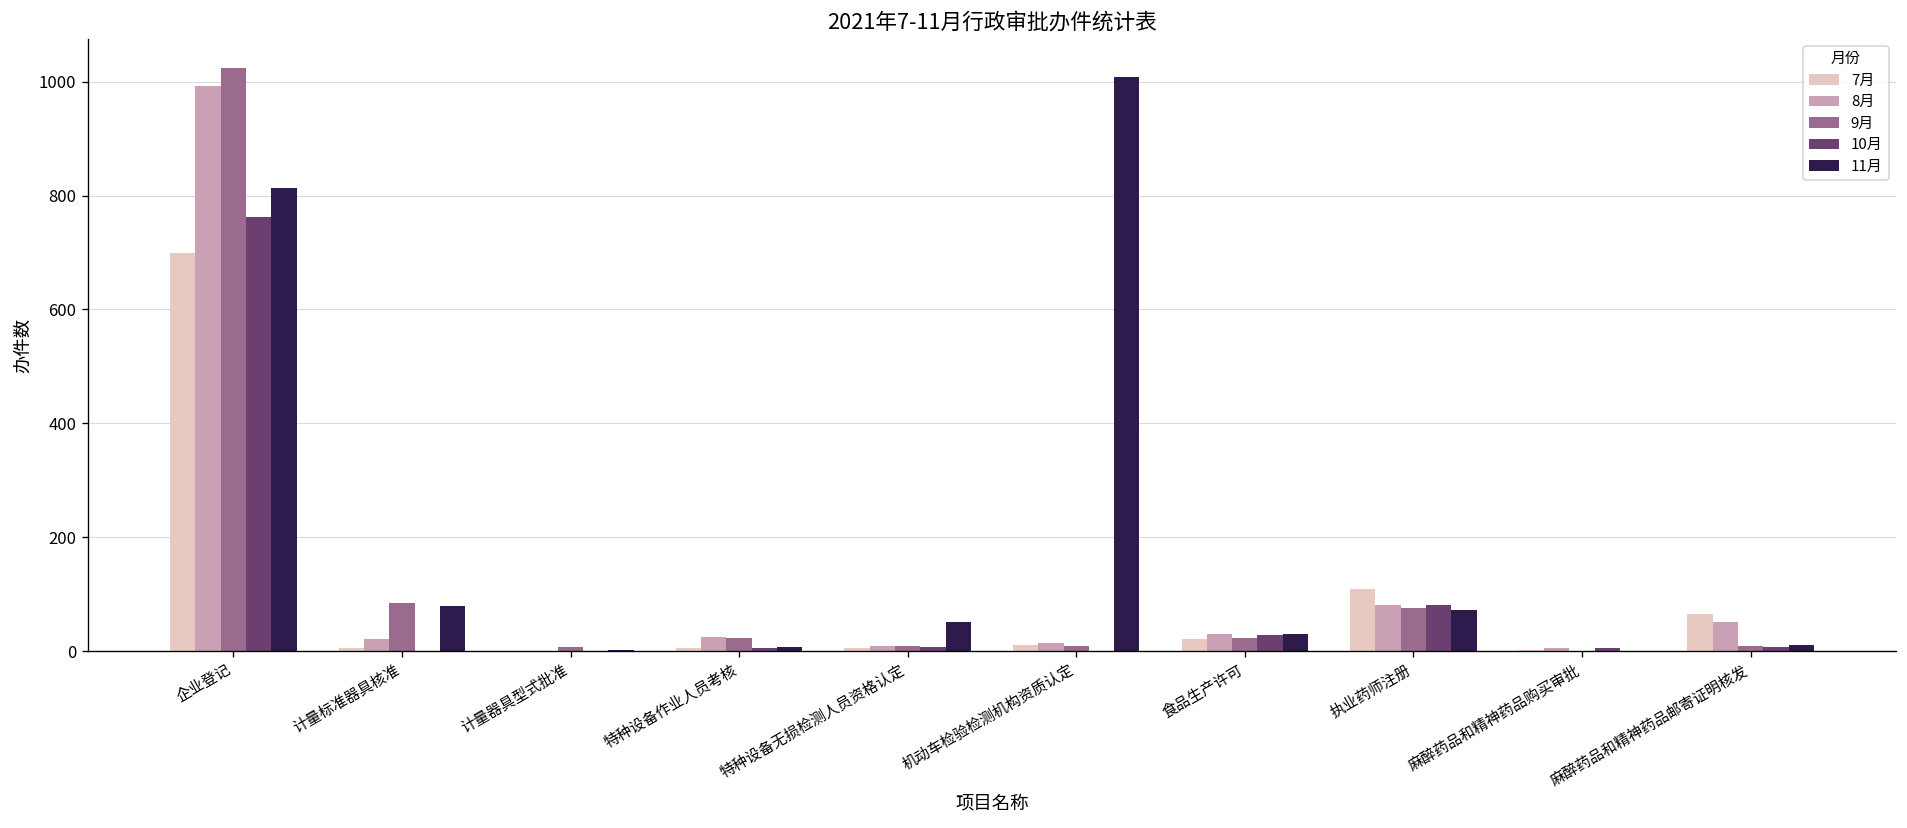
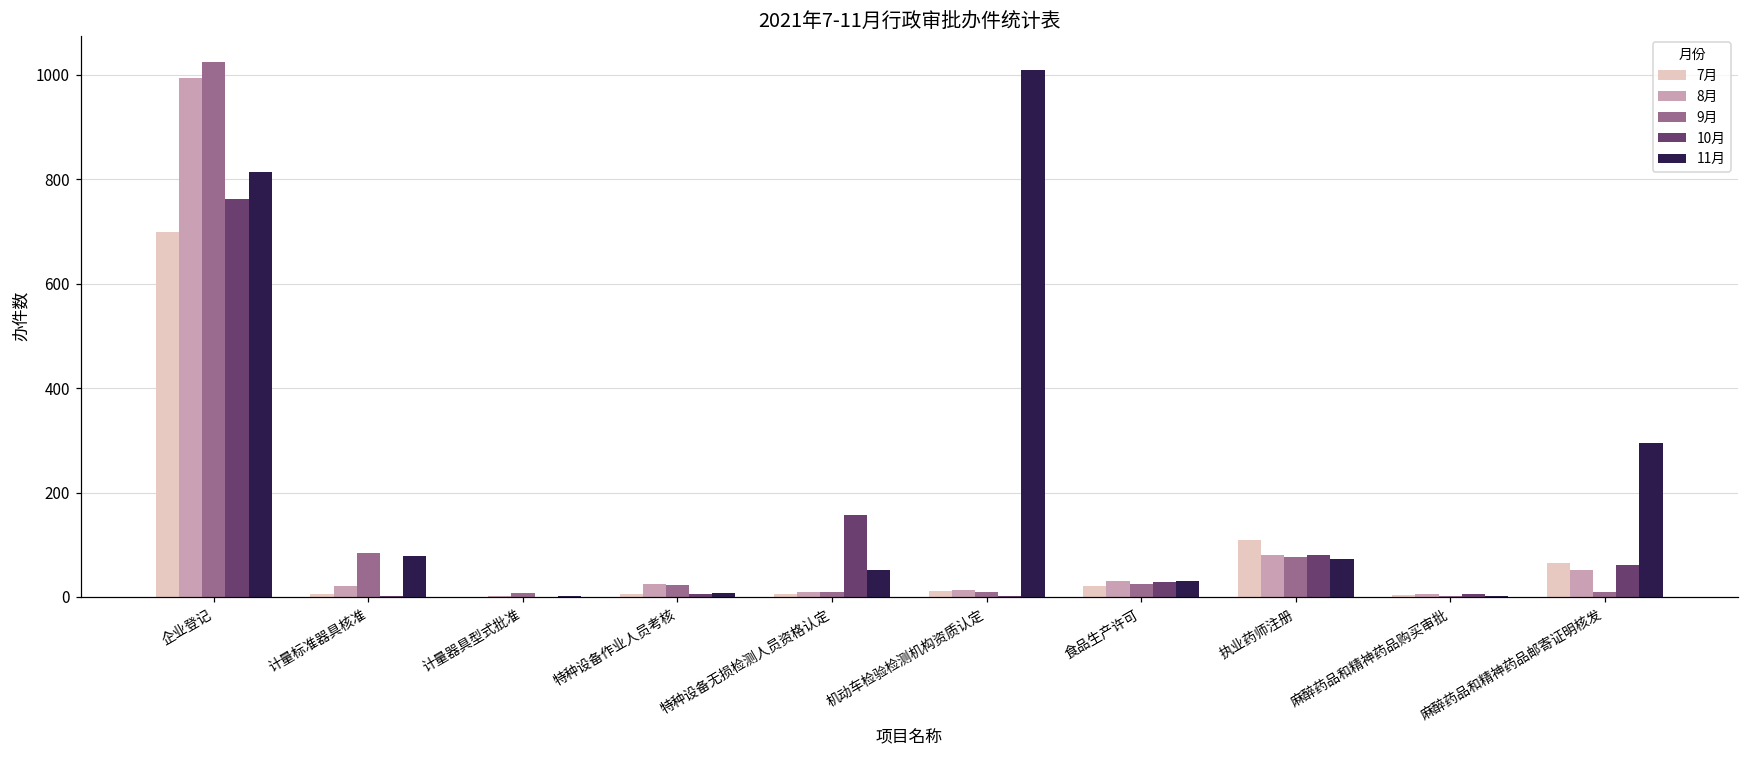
  {
    "9月": {
      "企业登记": 1020,
      "计量标准器具核准": 80,
      "计量器具型式批准": 10,
      "特种设备作业人员考核": 20,
      "特种设备无损检测人员资格认定": 10,
      "机动车检验检测机构资质认定": 10,
      "食品生产许可": 20,
      "执业药师注册": 80,
      "麻醉药品和精神药品邮寄证明核发": 10
    },
    "10月": {
      "企业登记": 760,
      "计量器具型式批准": 0,
-     "特种设备无损检测人员资格认定": 10,
+     "特种设备无损检测人员资格认定": 160,
      "食品生产许可": 30,
      "执业药师注册": 80,
-     "麻醉药品和精神药品邮寄证明核发": 10
+     "麻醉药品和精神药品邮寄证明核发": 60
    },
    "11月": {
      "企业登记": 810,
      "计量标准器具核准": 80,
      "特种设备作业人员考核": 10,
      "特种设备无损检测人员资格认定": 50,
      "机动车检验检测机构资质认定": 1010,
      "食品生产许可": 30,
      "执业药师注册": 70,
-     "麻醉药品和精神药品邮寄证明核发": 10
+     "麻醉药品和精神药品邮寄证明核发": 290
    }
  }
